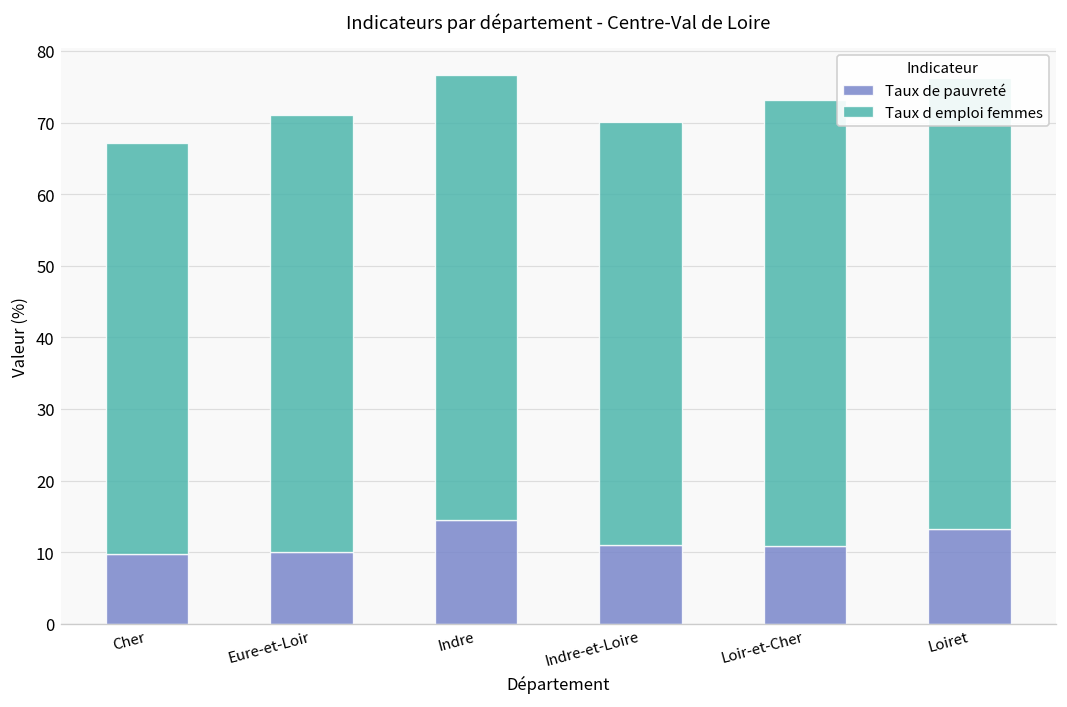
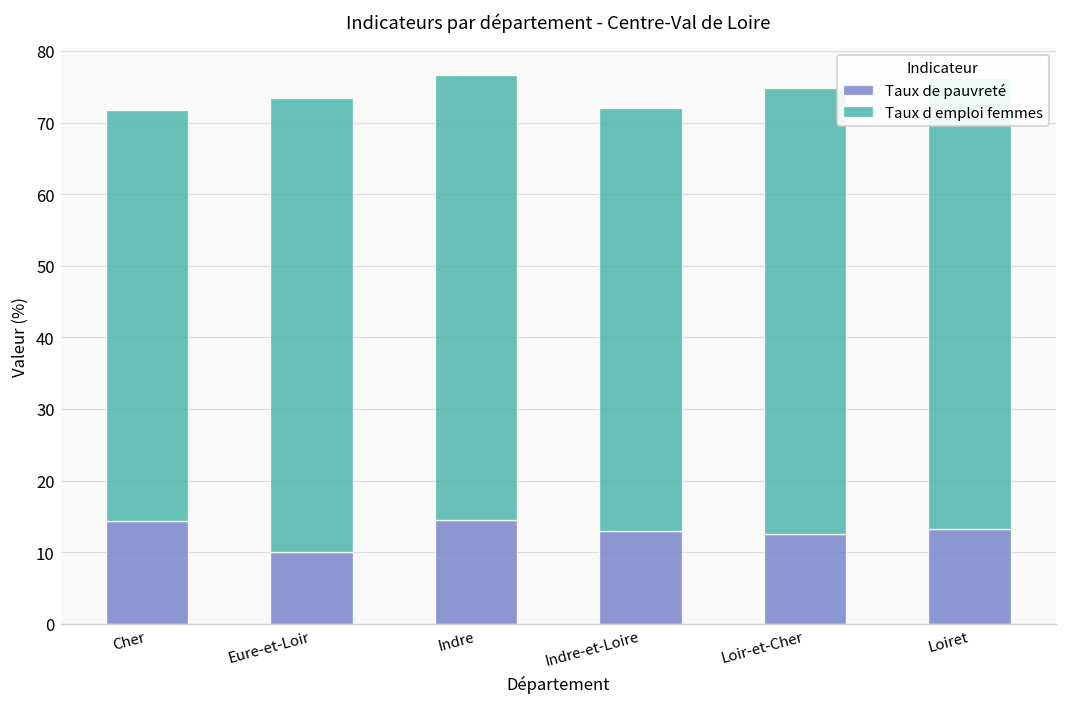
  {
    "Taux de pauvreté": {
-     "Cher": 10,
+     "Cher": 14,
      "Eure-et-Loir": 10,
      "Indre": 15,
-     "Indre-et-Loire": 11,
-     "Loir-et-Cher": 11,
+     "Indre-et-Loire": 13,
+     "Loir-et-Cher": 13,
      "Loiret": 13
    },
    "Taux d emploi femmes": {
      "Cher": 57,
-     "Eure-et-Loir": 61,
+     "Eure-et-Loir": 64,
      "Indre": 62,
      "Indre-et-Loire": 59,
      "Loir-et-Cher": 62
    }
  }
